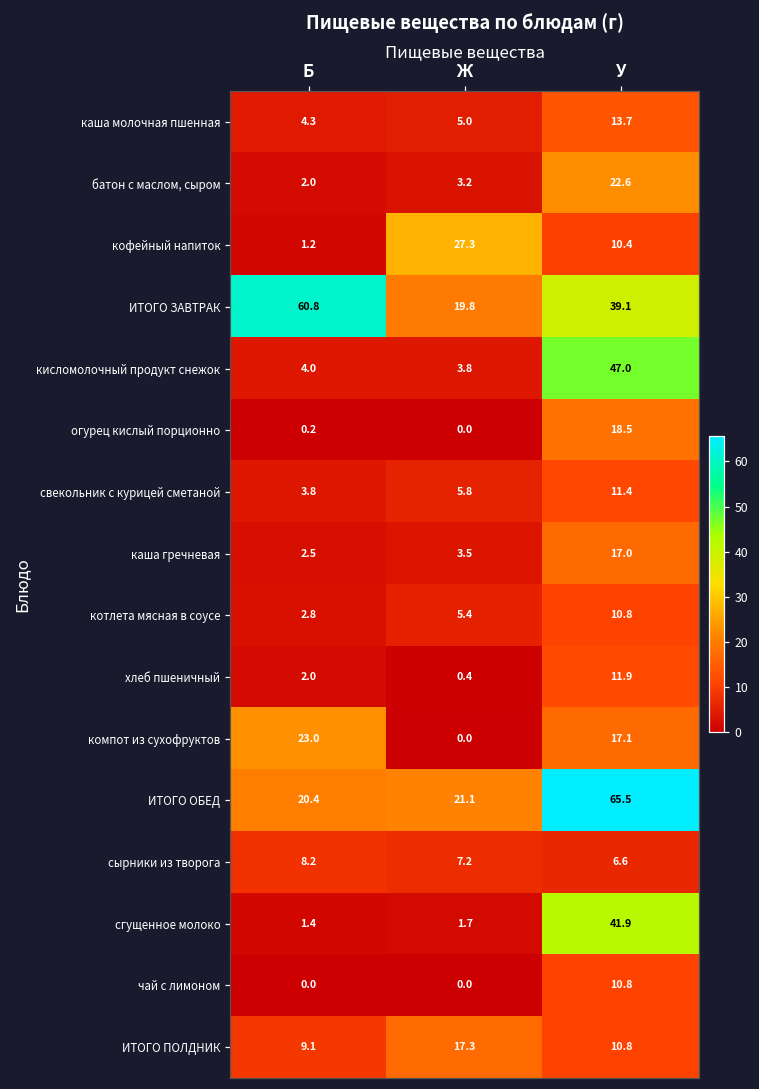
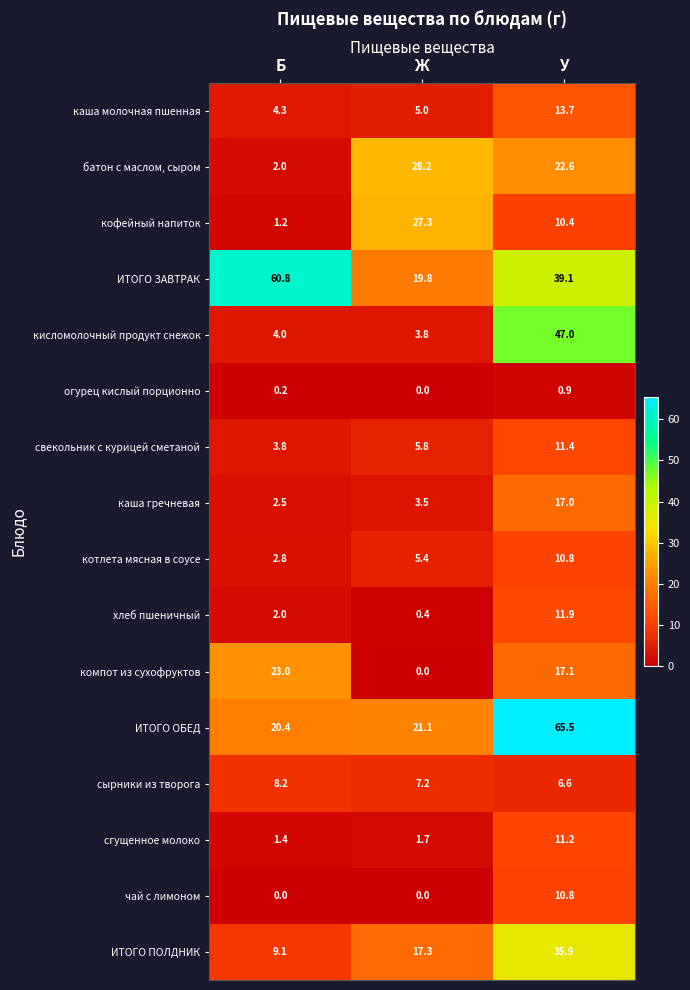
  {
    "каша молочная пшенная": {
      "Б": 4.3,
      "Ж": 5.0,
      "У": 13.7
    },
    "батон с маслом, сыром": {
      "Б": 2.0,
-     "Ж": 3.2,
+     "Ж": 28.2,
      "У": 22.6
    },
    "кофейный напиток": {
      "Б": 1.2,
      "Ж": 27.3,
      "У": 10.4
    },
    "ИТОГО ЗАВТРАК": {
      "Б": 60.8,
      "Ж": 19.8,
      "У": 39.1
    },
    "кисломолочный продукт снежок": {
      "Б": 4.0,
      "Ж": 3.8,
      "У": 47.0
    },
    "огурец кислый порционно": {
      "Б": 0.2,
      "Ж": 0.0,
-     "У": 18.5
+     "У": 0.9
    },
    "свекольник с курицей сметаной": {
      "Б": 3.8,
      "Ж": 5.8,
      "У": 11.4
    },
    "каша гречневая": {
      "Б": 2.5,
      "Ж": 3.5,
      "У": 17.0
    },
    "котлета мясная в соусе": {
      "Б": 2.8,
      "Ж": 5.4,
      "У": 10.8
    },
    "хлеб пшеничный": {
      "Б": 2.0,
      "Ж": 0.4,
      "У": 11.9
    },
    "компот из сухофруктов": {
      "Б": 23.0,
      "Ж": 0.0,
      "У": 17.1
    },
    "ИТОГО ОБЕД": {
      "Б": 20.4,
      "Ж": 21.1,
      "У": 65.5
    },
    "сырники из творога": {
      "Б": 8.2,
      "Ж": 7.2,
      "У": 6.6
    },
    "сгущенное молоко": {
      "Б": 1.4,
      "Ж": 1.7,
-     "У": 41.9
+     "У": 11.2
    },
    "чай с лимоном": {
      "Б": 0.0,
      "Ж": 0.0,
      "У": 10.8
    },
    "ИТОГО ПОЛДНИК": {
      "Б": 9.1,
      "Ж": 17.3,
-     "У": 10.8
+     "У": 35.9
    }
  }
